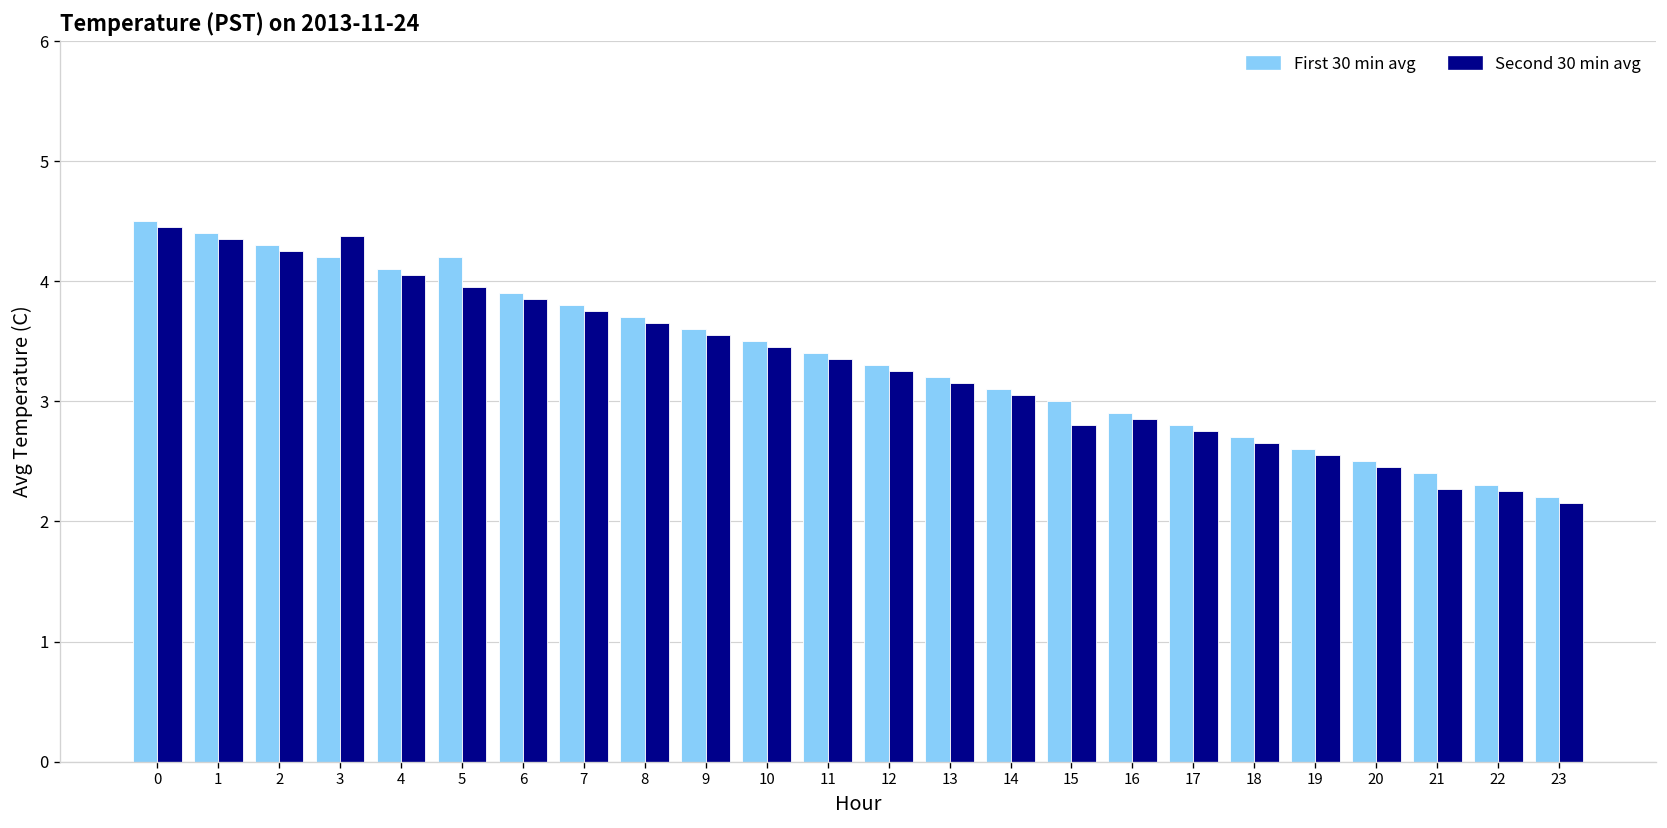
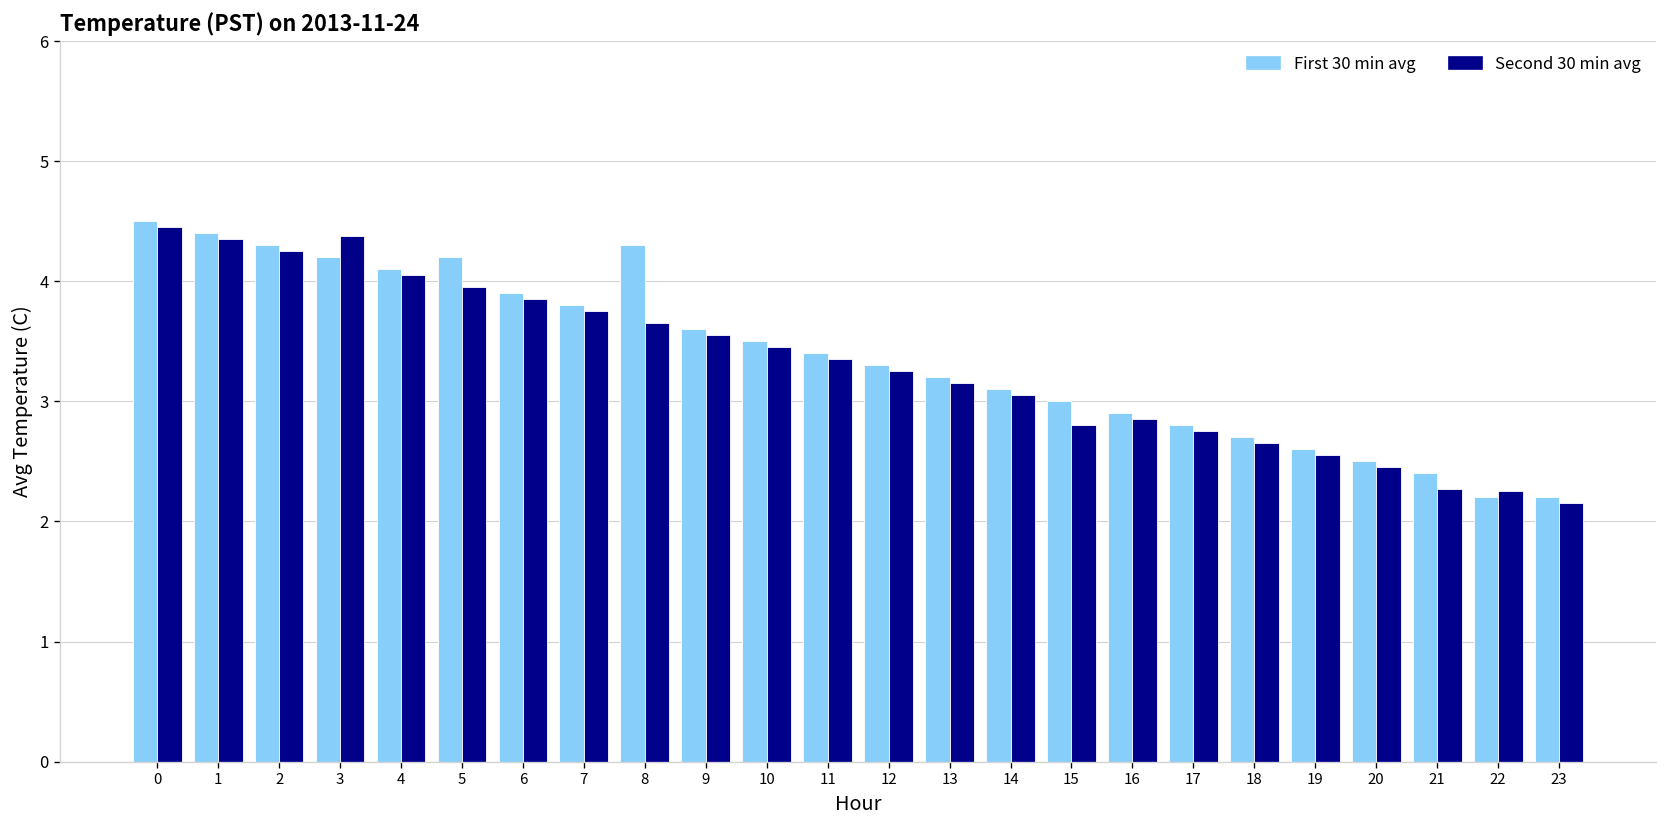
  {
    "First 30 min avg": {
      "0": 4.5,
      "1": 4.4,
      "2": 4.3,
      "3": 4.2,
      "4": 4.1,
      "5": 4.2,
      "6": 3.9,
      "7": 3.8,
-     "8": 3.7,
+     "8": 4.3,
      "9": 3.6,
      "10": 3.5,
      "11": 3.4,
      "12": 3.3,
      "13": 3.2,
      "14": 3.1,
      "15": 3.0,
      "16": 2.9,
      "17": 2.8,
      "18": 2.7,
      "19": 2.6,
      "20": 2.5,
      "21": 2.4,
-     "22": 2.3,
+     "22": 2.2,
      "23": 2.2
    },
    "Second 30 min avg": {
      "0": 4.45,
      "1": 4.35,
      "2": 4.25,
      "3": 4.4,
      "4": 4.05,
      "5": 3.95,
      "6": 3.85,
      "7": 3.75,
      "8": 3.65,
      "9": 3.55,
      "10": 3.45,
      "11": 3.35,
      "12": 3.25,
      "13": 3.15,
      "14": 3.05,
      "15": 2.8,
      "16": 2.85,
      "17": 2.75,
      "18": 2.65,
      "19": 2.55,
      "20": 2.45,
      "21": 2.27,
      "22": 2.25,
      "23": 2.15
    }
  }
